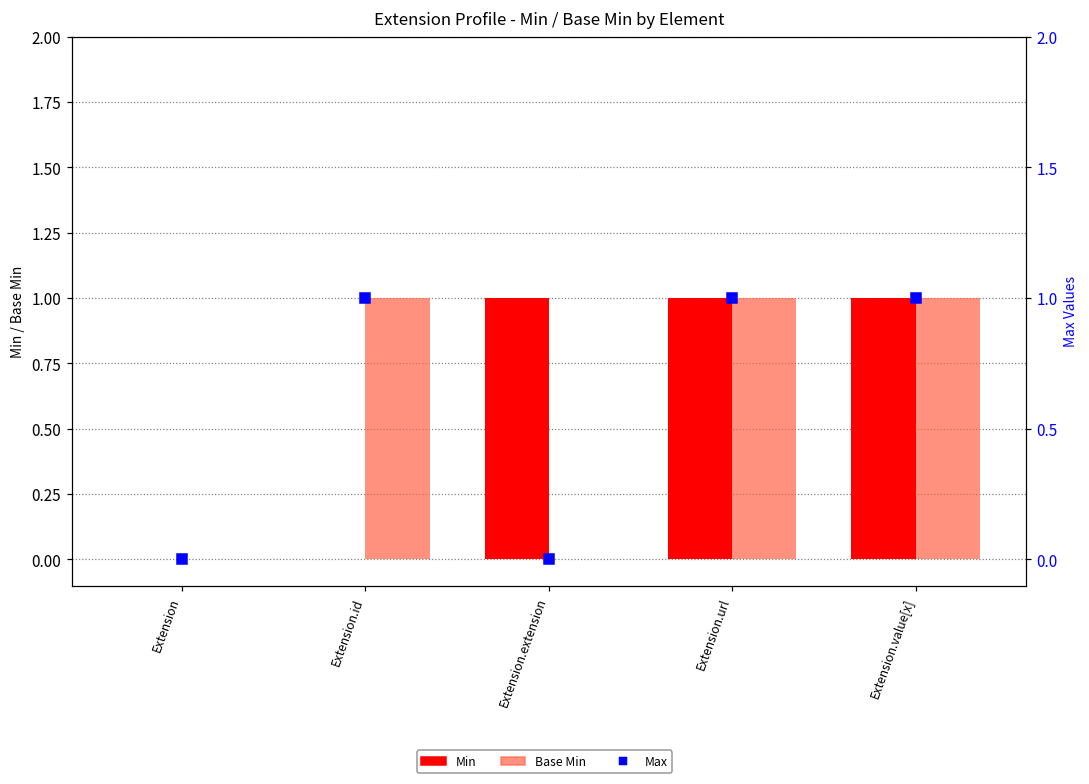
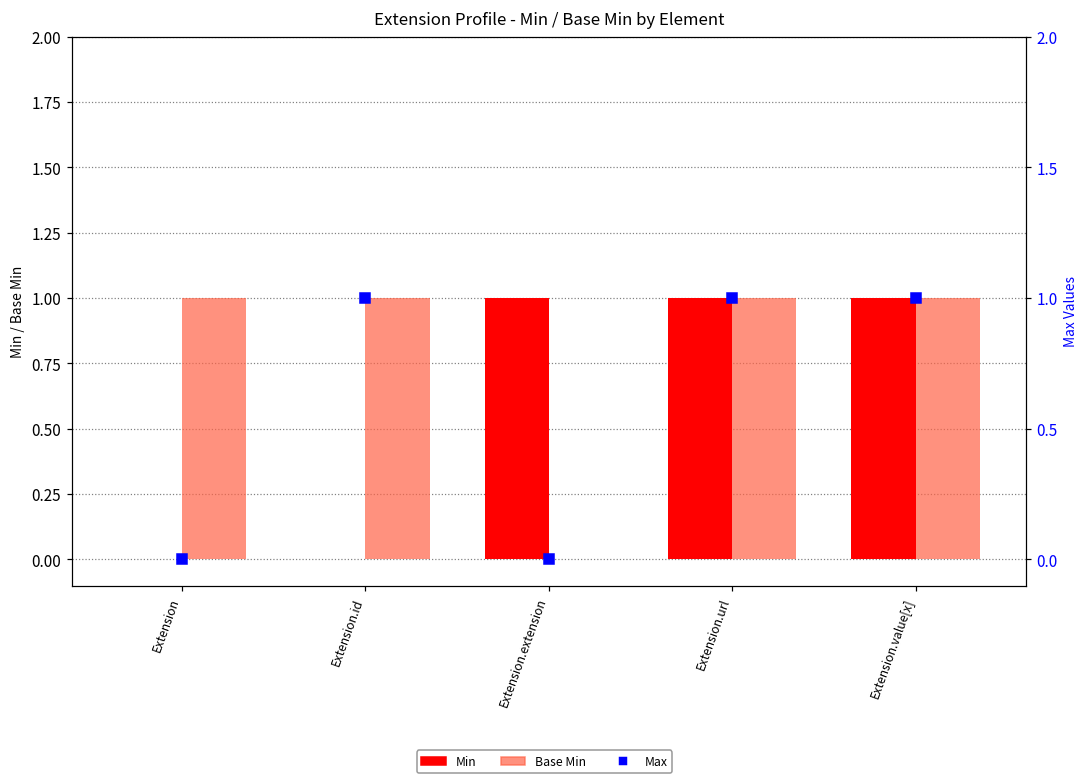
  {
    "Min": {
      "Extension": 0,
      "Extension.id": 0,
      "Extension.extension": 1,
      "Extension.url": 1,
      "Extension.value[x]": 1
    },
    "Base Min": {
-     "Extension": 0,
+     "Extension": 1,
      "Extension.id": 1,
      "Extension.extension": 0,
      "Extension.url": 1,
      "Extension.value[x]": 1
    }
  }
